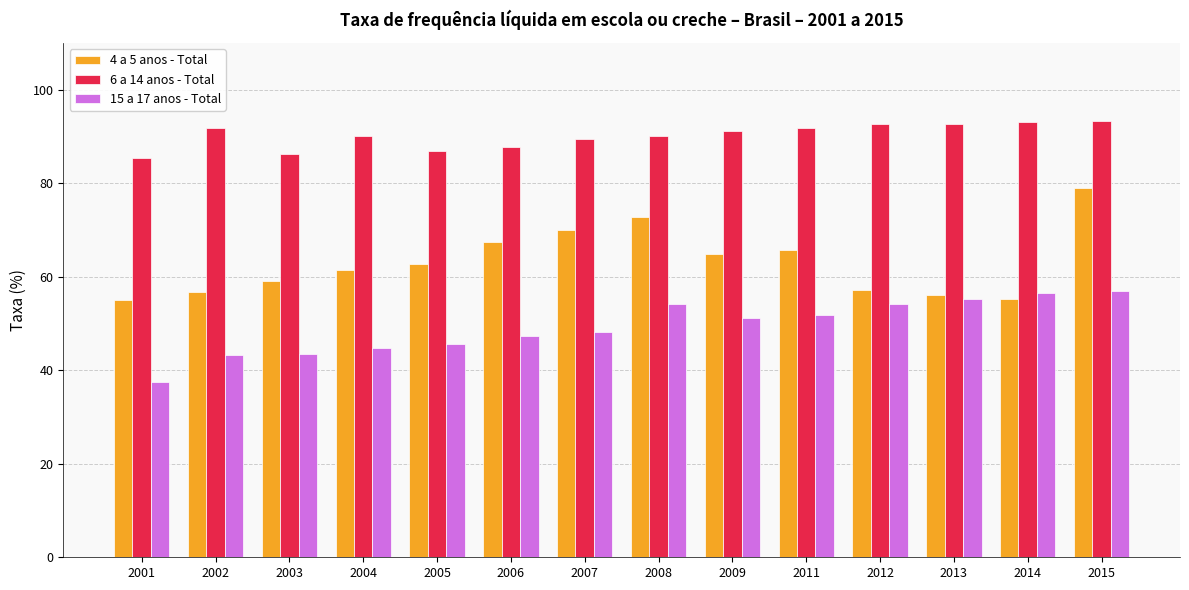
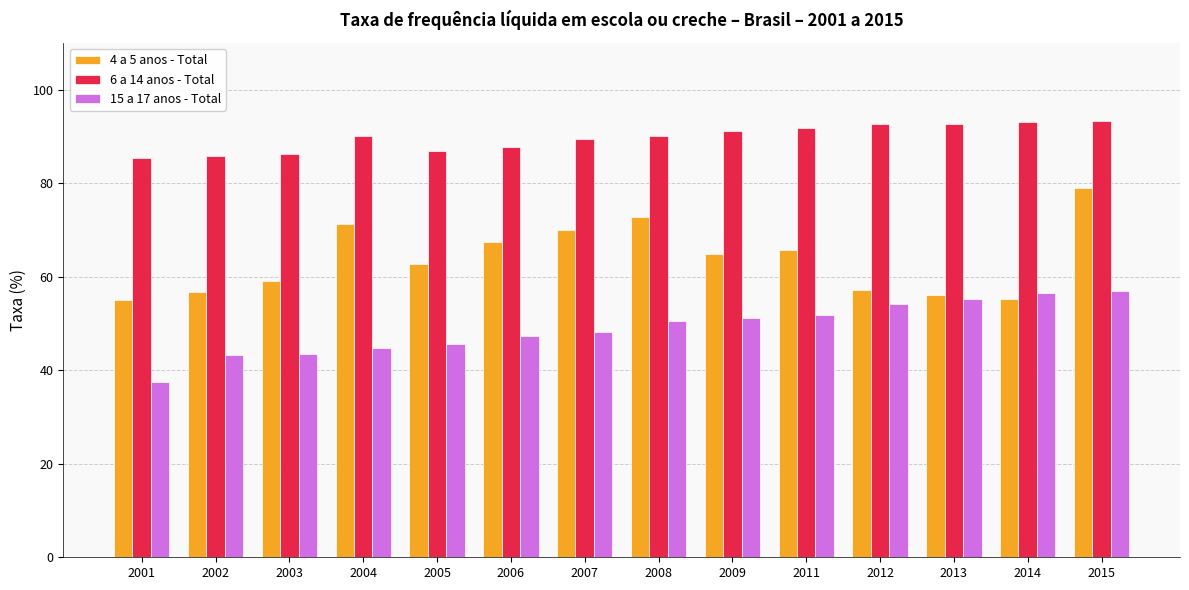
  {
    "4 a 5 anos - Total": {
      "2001": 55,
      "2002": 57,
      "2003": 59,
-     "2004": 62,
+     "2004": 71,
      "2005": 63,
      "2006": 68,
      "2007": 70,
      "2008": 73,
      "2009": 65,
      "2011": 66,
      "2012": 57,
      "2013": 56,
      "2014": 55,
      "2015": 79
    },
    "6 a 14 anos - Total": {
      "2001": 85,
-     "2002": 92,
+     "2002": 86,
      "2003": 86,
      "2004": 90,
      "2005": 87,
      "2006": 88,
      "2007": 89,
      "2008": 90,
      "2009": 91,
      "2011": 92,
      "2012": 93,
      "2013": 93,
      "2014": 93,
      "2015": 93
    },
    "15 a 17 anos - Total": {
      "2001": 38,
      "2002": 43,
      "2003": 43,
      "2004": 45,
      "2005": 46,
      "2006": 47,
      "2007": 48,
-     "2008": 54,
+     "2008": 51,
      "2009": 51,
      "2011": 52,
      "2012": 54,
      "2013": 55,
      "2014": 57,
      "2015": 57
    }
  }
